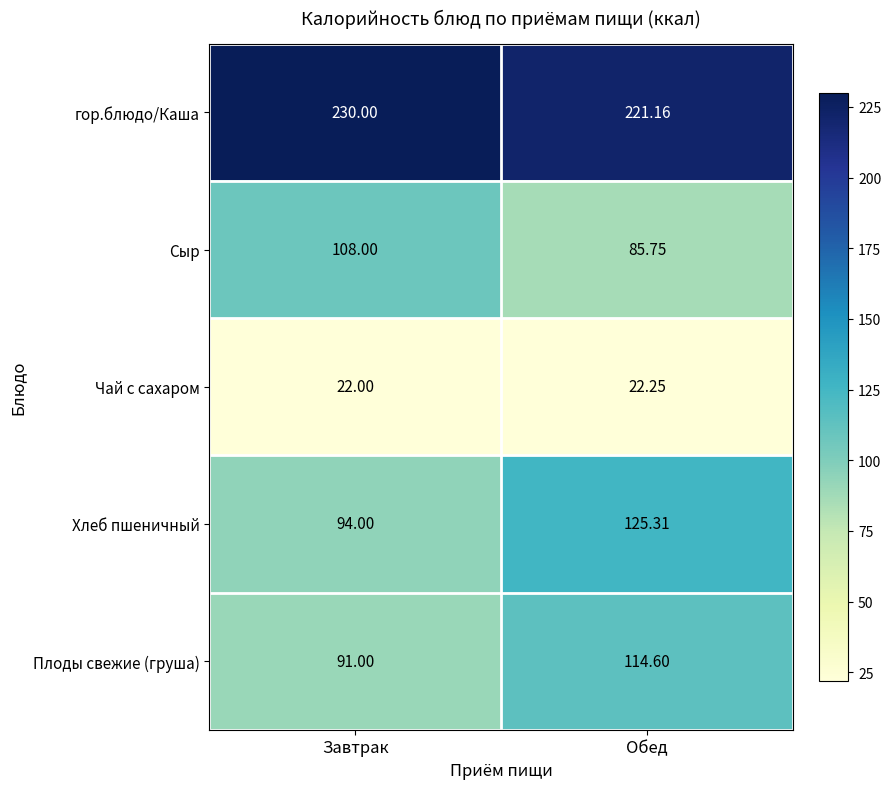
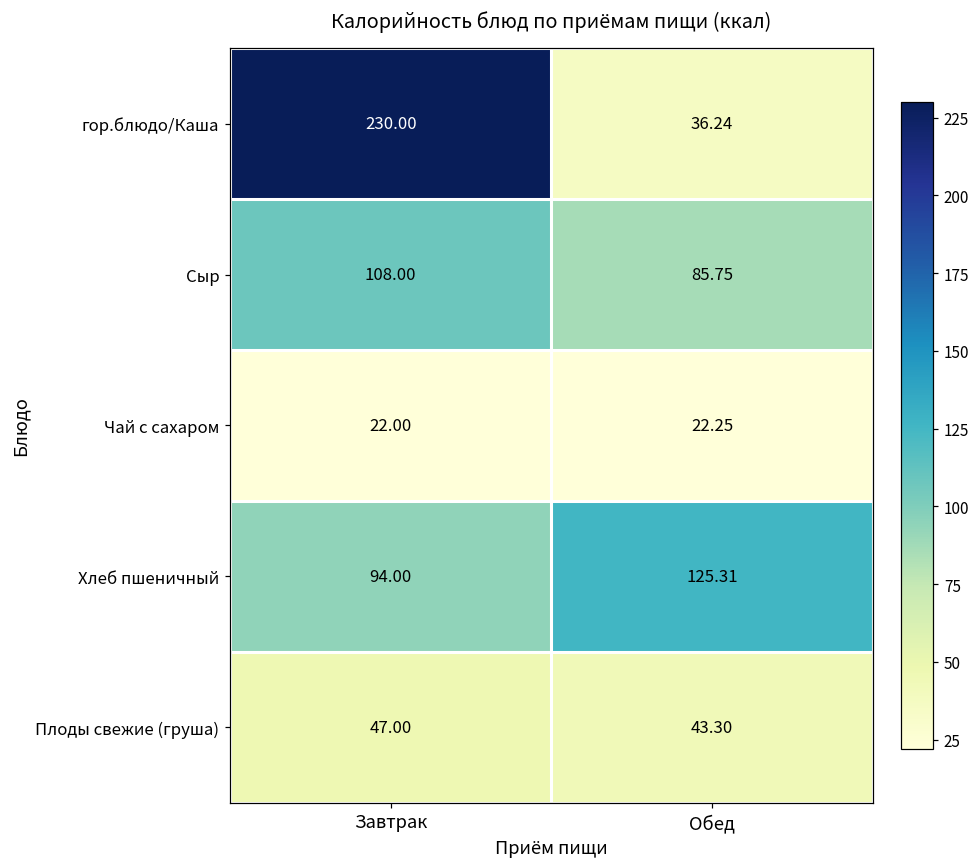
  {
    "гор.блюдо/Каша": {
      "Завтрак": 230.00,
-     "Обед": 221.16
+     "Обед": 36.24
    },
    "Сыр": {
      "Завтрак": 108.00,
      "Обед": 85.75
    },
    "Чай с сахаром": {
      "Завтрак": 22.00,
      "Обед": 22.25
    },
    "Хлеб пшеничный": {
      "Завтрак": 94.00,
      "Обед": 125.31
    },
    "Плоды свежие (груша)": {
-     "Завтрак": 91.00,
-     "Обед": 114.60
+     "Завтрак": 47.00,
+     "Обед": 43.30
    }
  }
